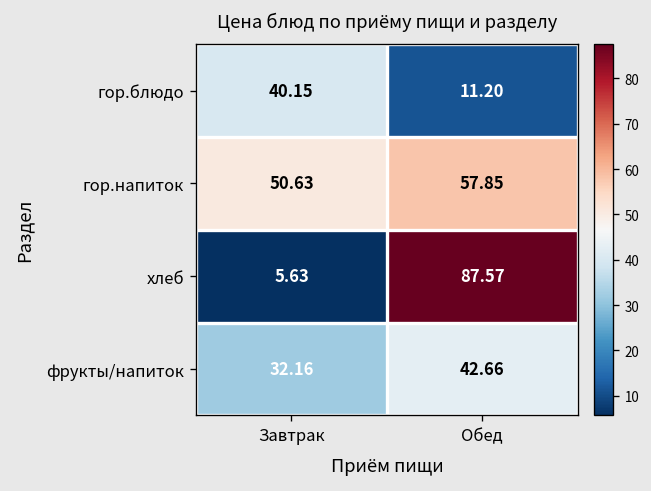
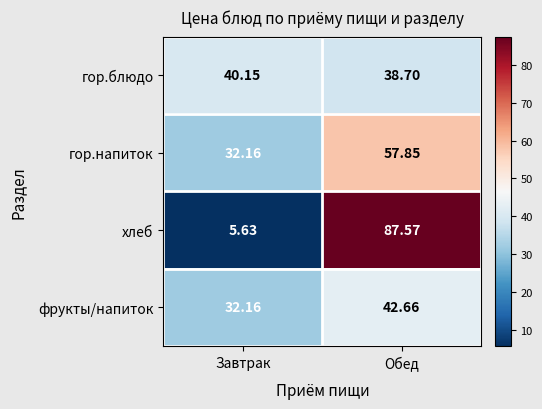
  {
    "гор.блюдо": {
      "Завтрак": 40.15,
-     "Обед": 11.20
+     "Обед": 38.70
    },
    "гор.напиток": {
-     "Завтрак": 50.63,
+     "Завтрак": 32.16,
      "Обед": 57.85
    },
    "хлеб": {
      "Завтрак": 5.63,
      "Обед": 87.57
    },
    "фрукты/напиток": {
      "Завтрак": 32.16,
      "Обед": 42.66
    }
  }
